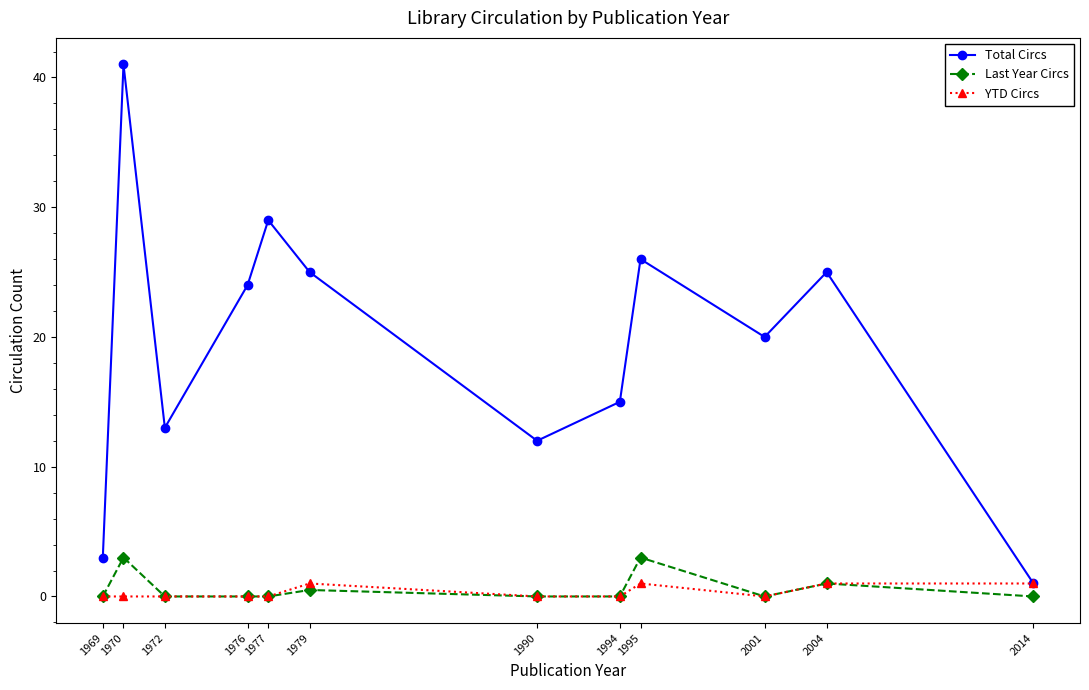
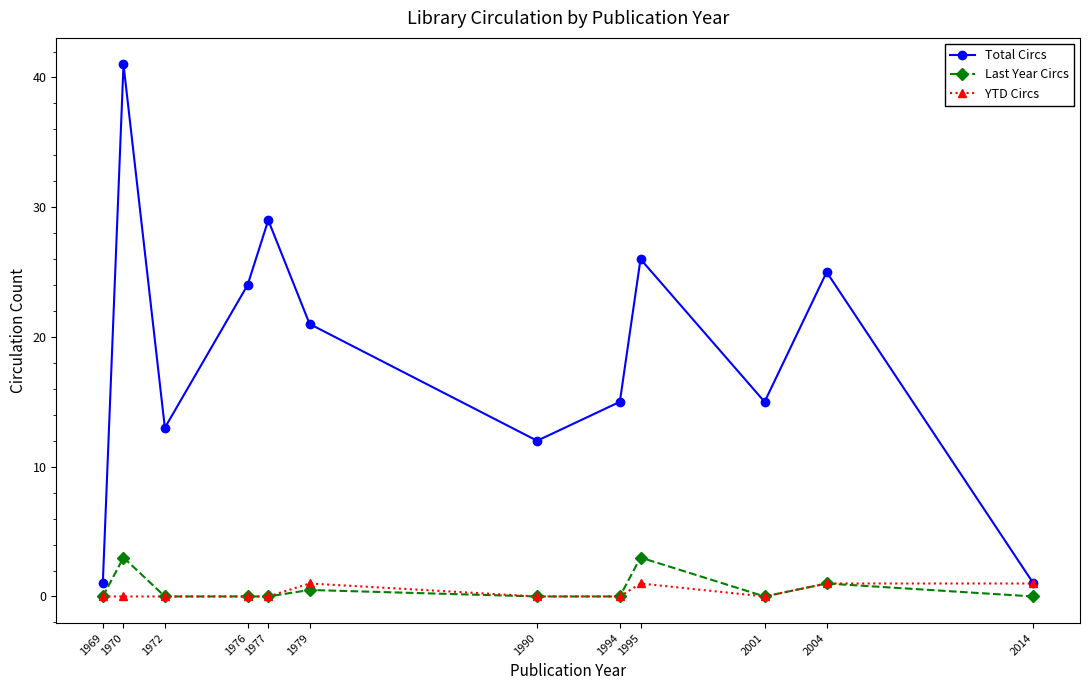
  {
    "Total Circs": {
-     "1969": 3,
+     "1969": 1,
      "1970": 41,
      "1972": 13,
      "1976": 24,
      "1977": 29,
-     "1979": 25,
+     "1979": 21,
      "1990": 12,
      "1994": 15,
      "1995": 26,
-     "2001": 20,
+     "2001": 15,
      "2004": 25
    },
    "Last Year Circs": {
      "1970": 3,
      "1979": 0.5,
      "1995": 3,
      "2014": 0
    },
    "YTD Circs": {
      "1970": 0,
      "1979": 1,
      "1995": 1
    }
  }
